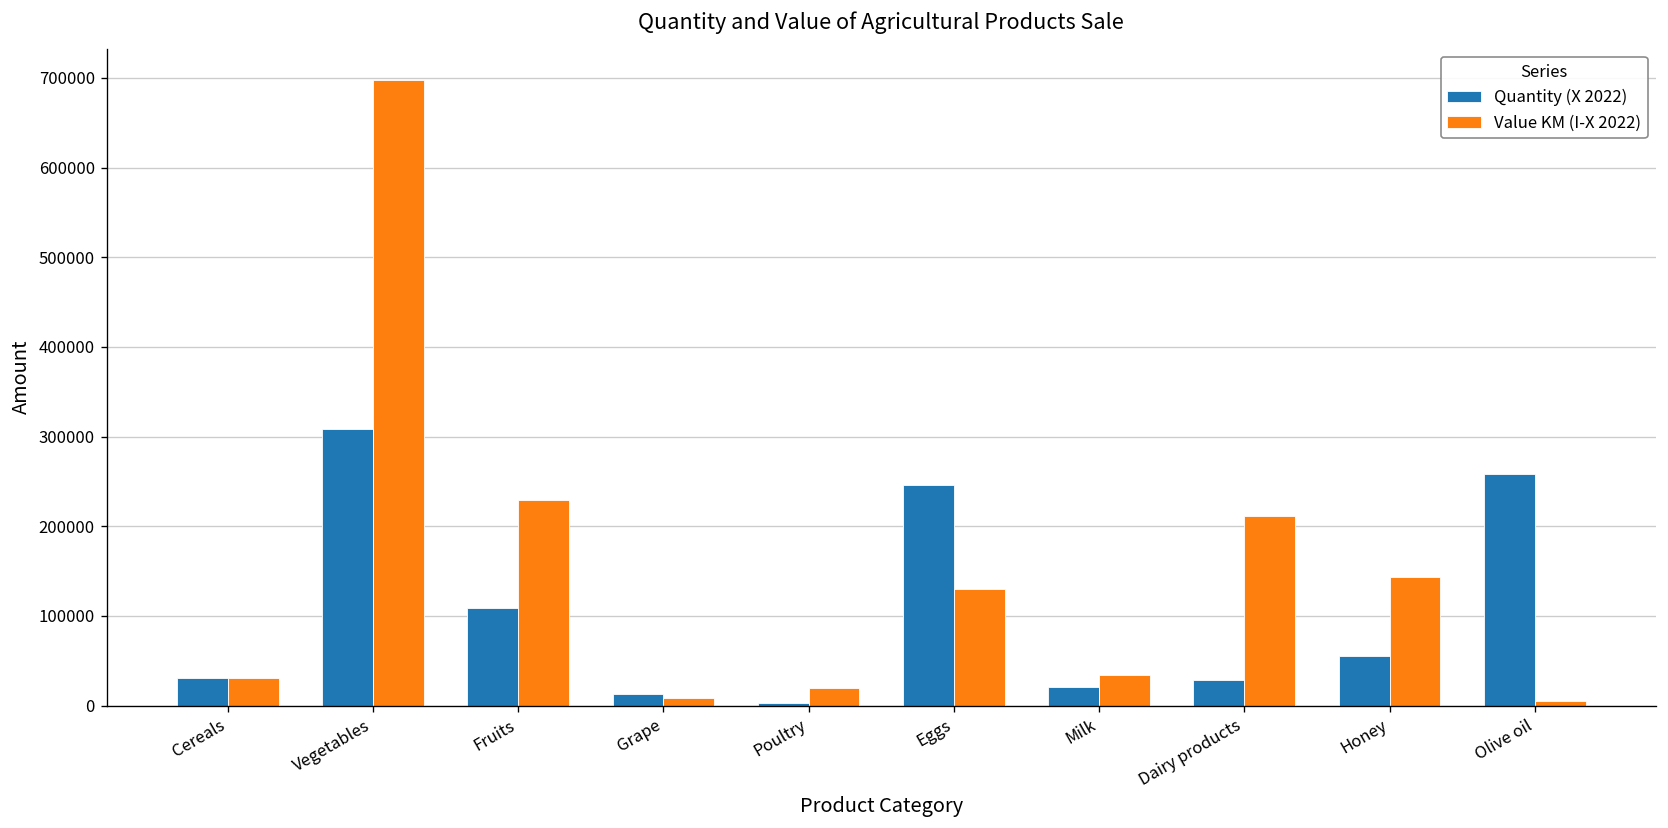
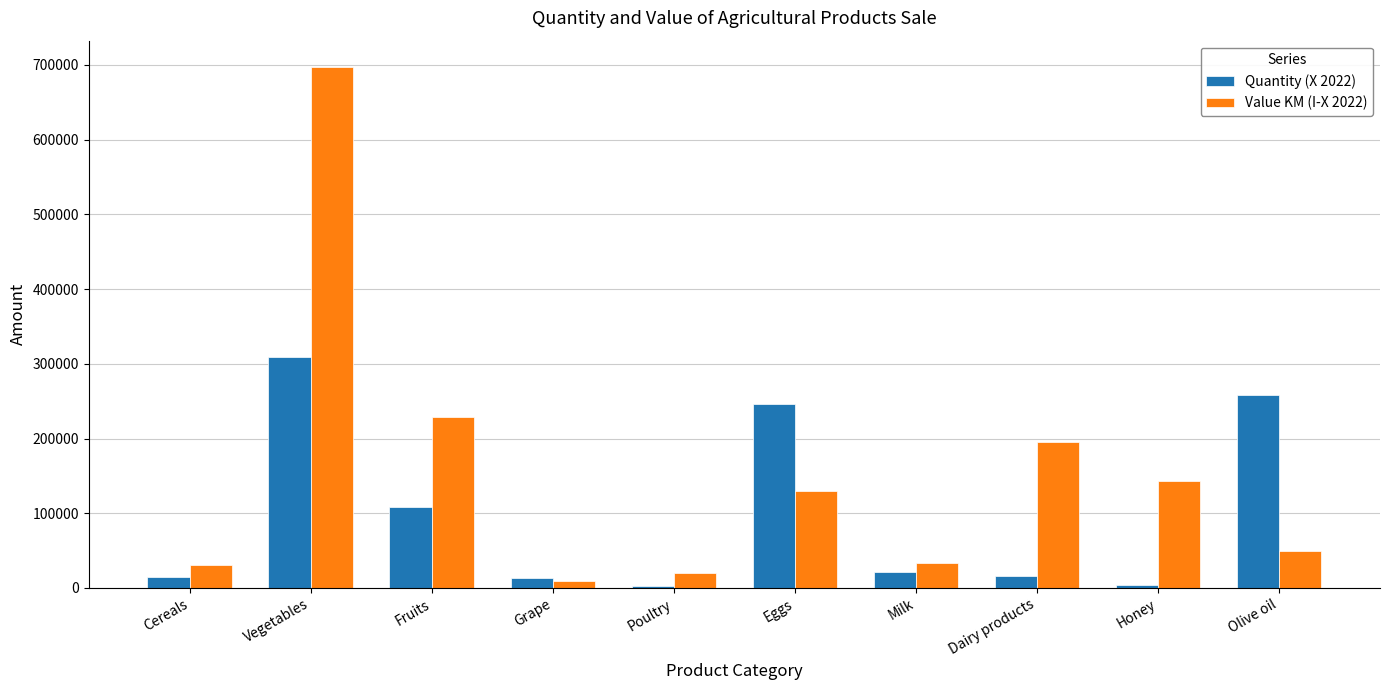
  {
    "Quantity (X 2022)": {
-     "Cereals": 30000,
+     "Cereals": 10000,
      "Vegetables": 310000,
      "Fruits": 110000,
      "Grape": 10000,
      "Eggs": 250000,
      "Milk": 20000,
-     "Dairy products": 30000,
-     "Honey": 60000,
+     "Dairy products": 20000,
+     "Honey": 0,
      "Olive oil": 260000
    },
    "Value KM (I-X 2022)": {
      "Cereals": 30000,
      "Vegetables": 700000,
      "Fruits": 230000,
      "Grape": 10000,
      "Poultry": 20000,
      "Eggs": 130000,
      "Milk": 30000,
-     "Dairy products": 210000,
+     "Dairy products": 200000,
      "Honey": 140000,
-     "Olive oil": 10000
+     "Olive oil": 50000
    }
  }
